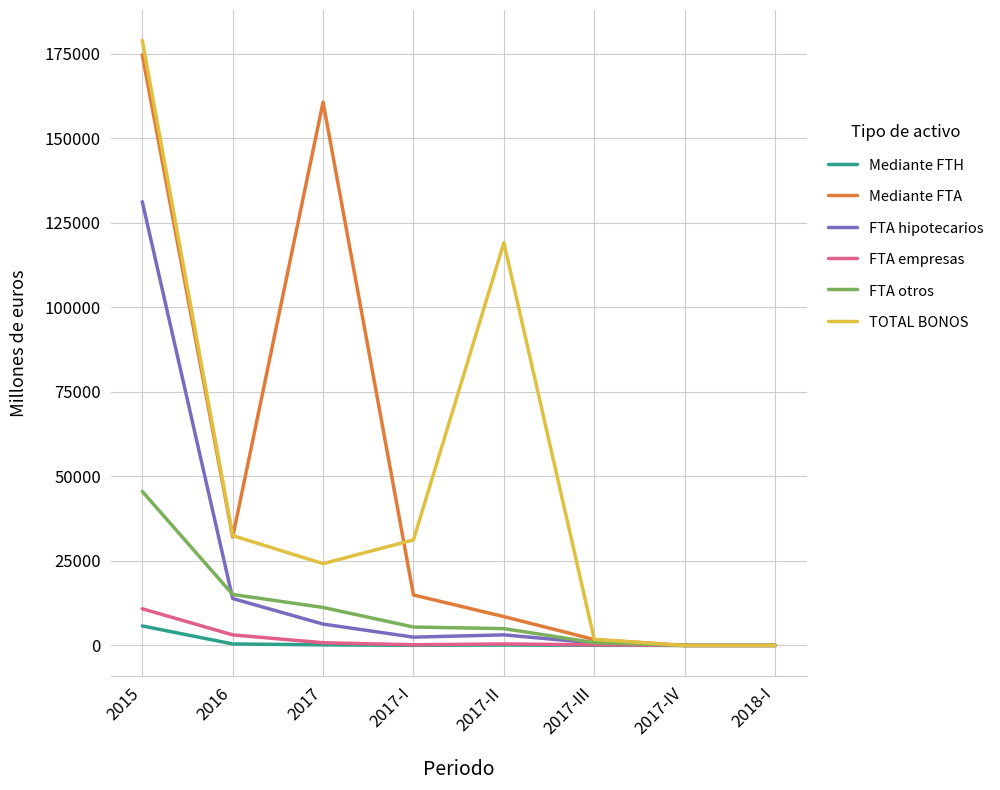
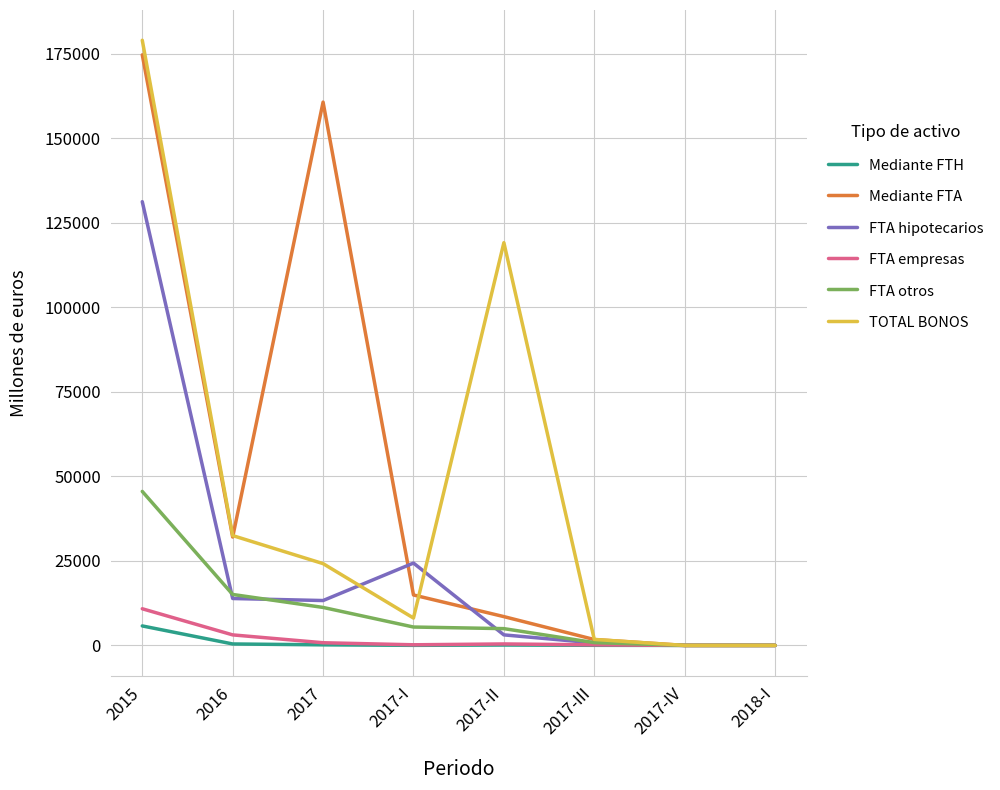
  {
    "Mediante FTH": {
      "2015": 6000,
      "2016": 0
    },
    "Mediante FTA": {
      "2015": 175000,
      "2017": 161000,
      "2017-I": 15000,
      "2017-II": 9000
    },
    "FTA hipotecarios": {
      "2015": 131000,
      "2016": 14000,
-     "2017": 6000,
-     "2017-I": 2000,
+     "2017": 13000,
+     "2017-I": 24000,
      "2017-II": 3000
    },
    "FTA empresas": {
      "2015": 11000,
      "2016": 3000
    },
    "FTA otros": {
      "2015": 46000,
      "2016": 15000,
      "2017": 11000,
      "2017-I": 5000,
      "2017-II": 5000
    },
    "TOTAL BONOS": {
      "2015": 179000,
      "2017": 24000,
-     "2017-I": 31000,
+     "2017-I": 8000,
      "2017-II": 119000
    }
  }
